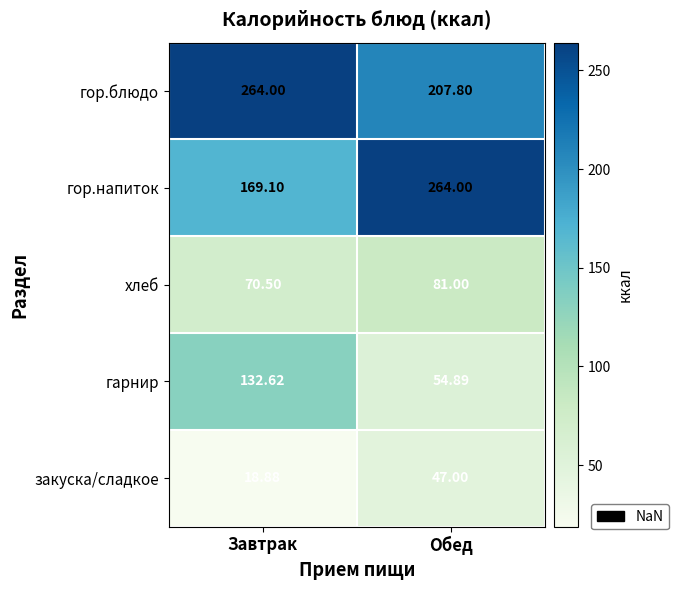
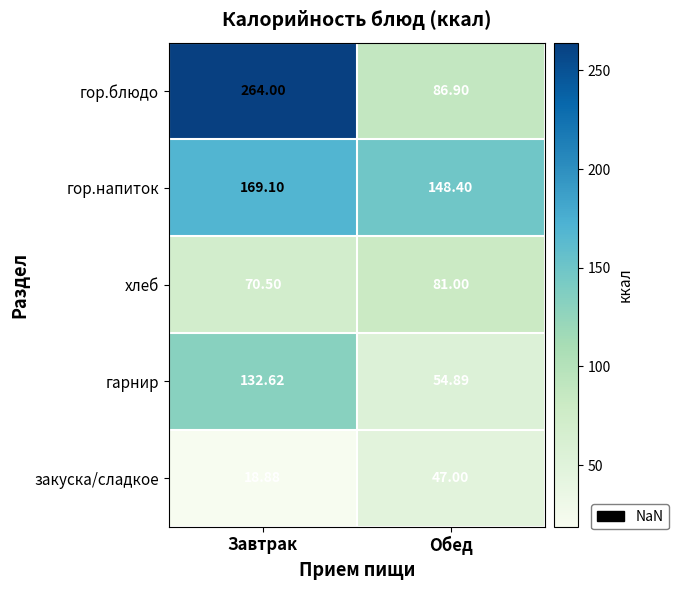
  {
    "гор.блюдо": {
      "Завтрак": 264.00,
-     "Обед": 207.80
+     "Обед": 86.90
    },
    "гор.напиток": {
      "Завтрак": 169.10,
-     "Обед": 264.00
+     "Обед": 148.40
    },
    "хлеб": {
      "Завтрак": 70.50,
      "Обед": 81.00
    },
    "гарнир": {
      "Завтрак": 132.62
    }
  }
